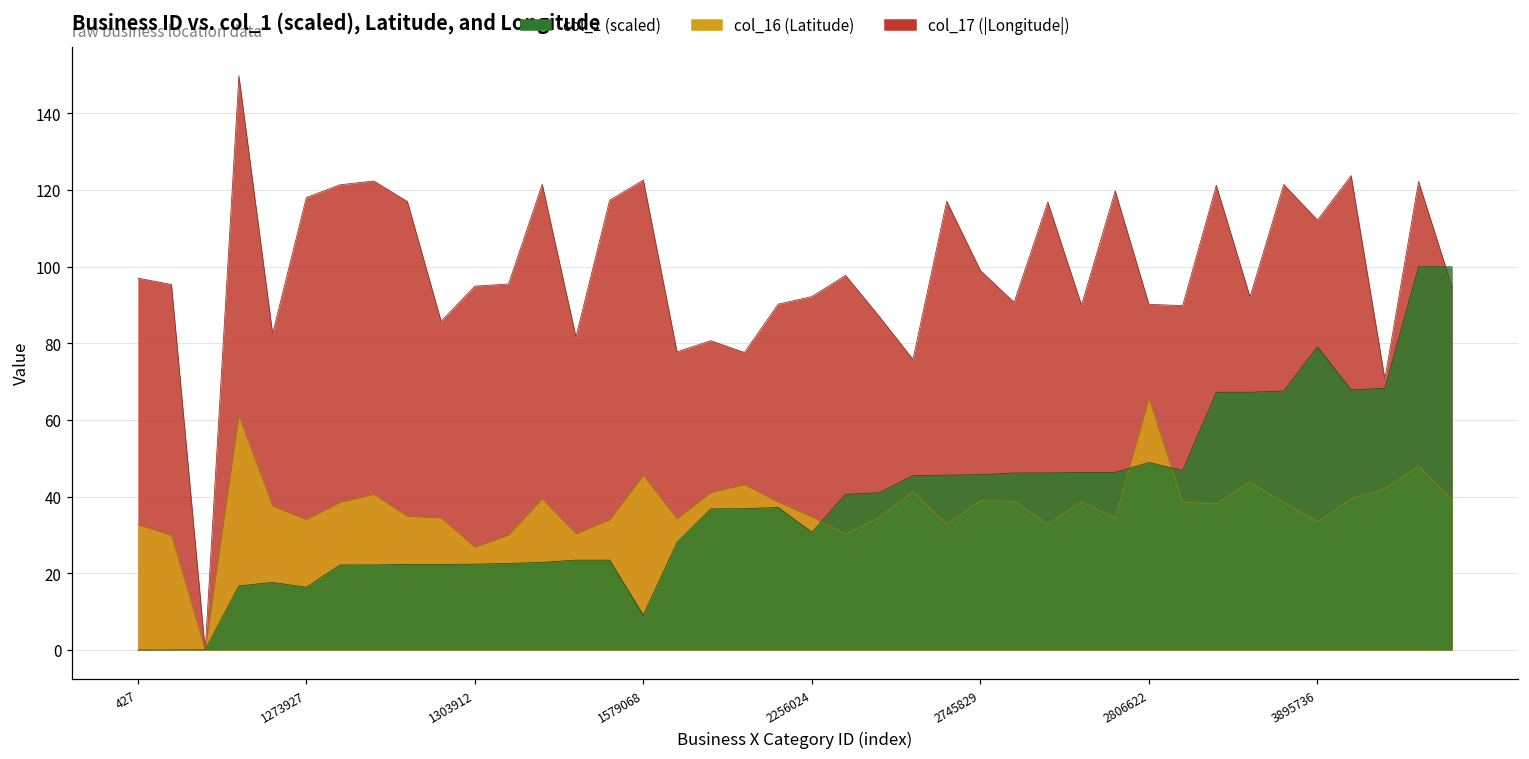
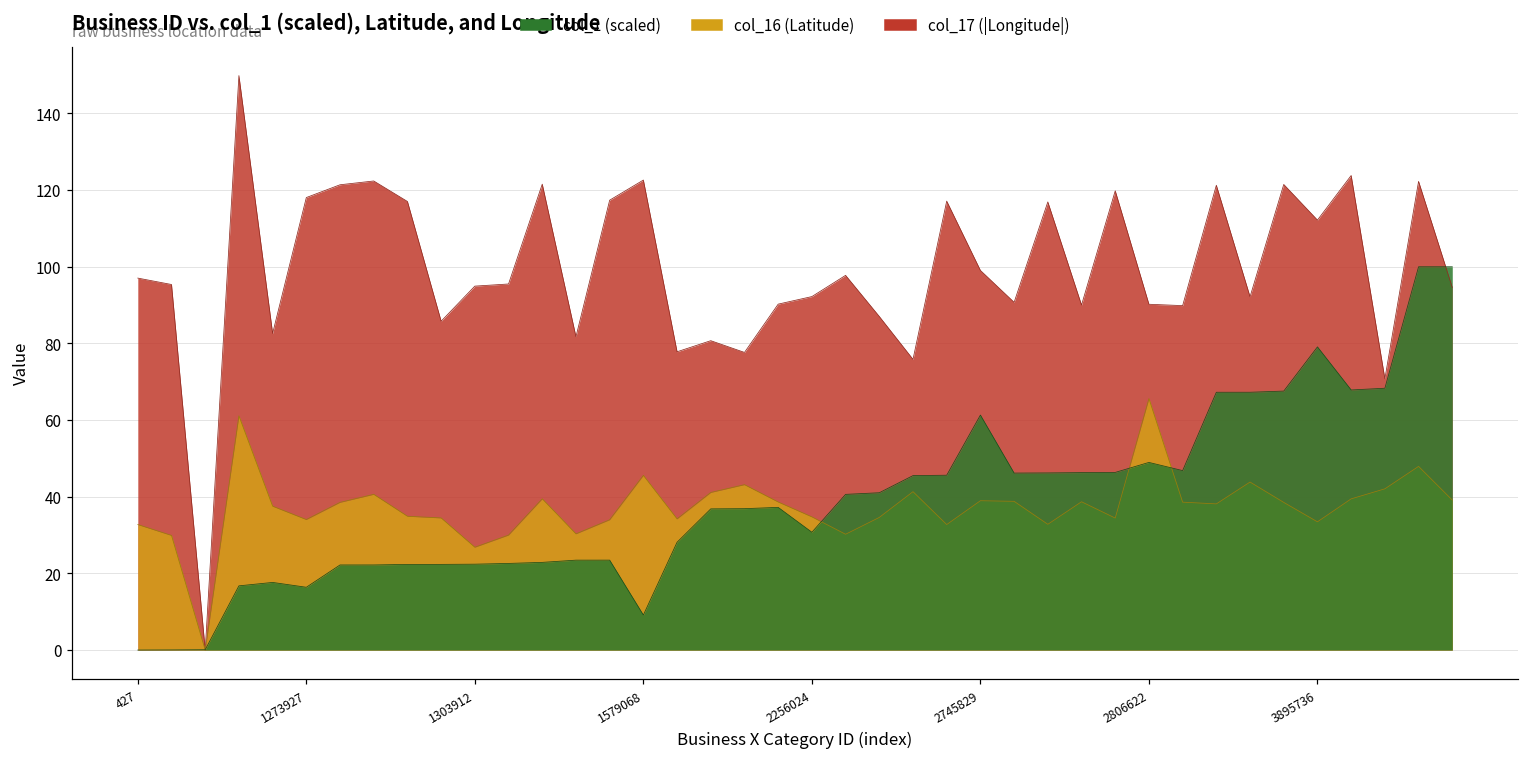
  {
    "col_17 (|Longitude|)": {
      "427": 97,
      "1273927": 118,
      "1303912": 95,
      "1579068": 123,
      "2256024": 92,
      "2745829": 99,
      "2806622": 90,
      "3895736": 112
    },
    "col_16 (Latitude)": {
      "427": 33,
      "1273927": 34,
      "1303912": 27,
      "1579068": 46,
      "2256024": 35,
      "2745829": 39,
      "2806622": 66,
      "3895736": 33
    },
    "col_1 (scaled)": {
      "427": 0,
      "1273927": 16,
      "1303912": 22,
      "1579068": 9,
      "2256024": 31,
-     "2745829": 46,
+     "2745829": 61,
      "2806622": 49,
      "3895736": 79
    }
  }
